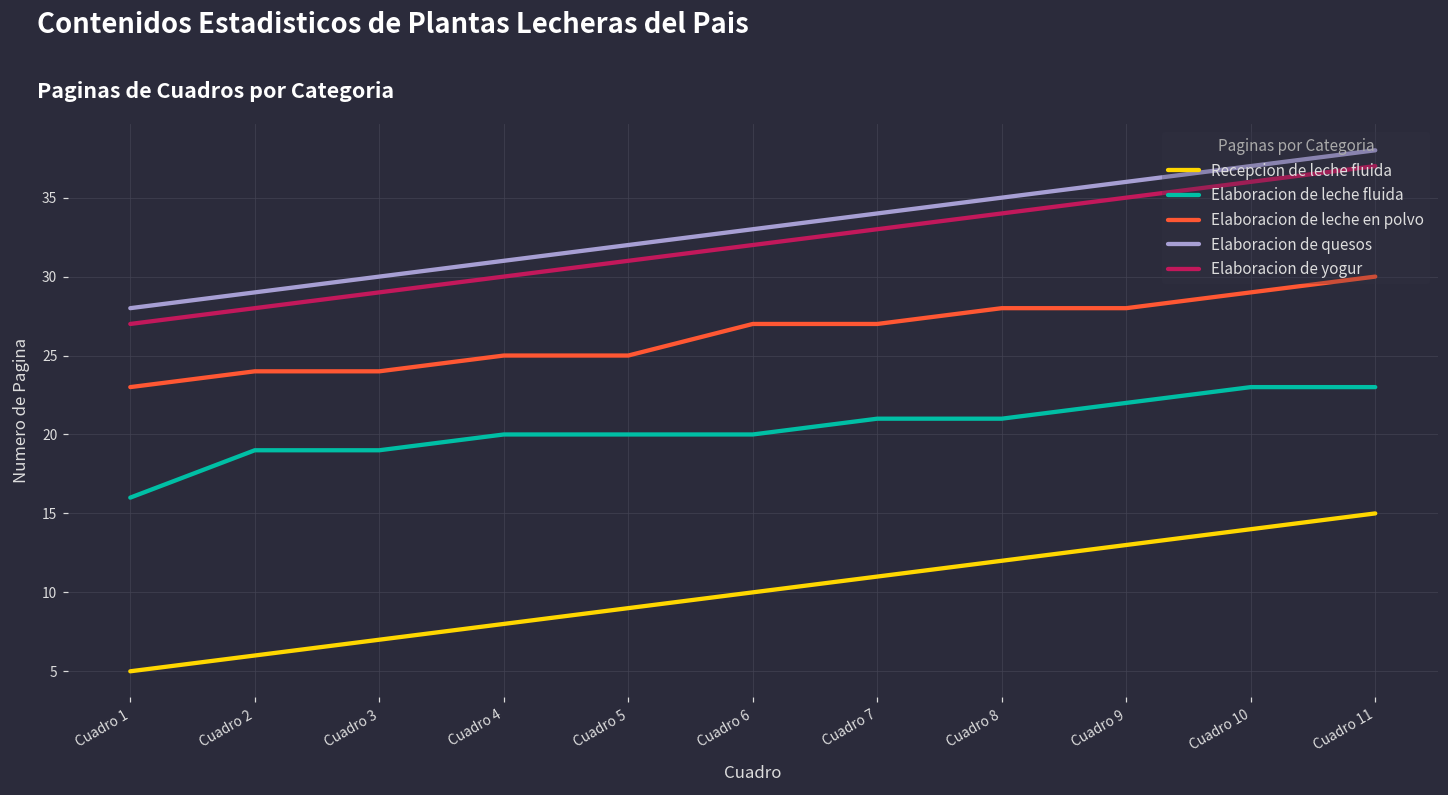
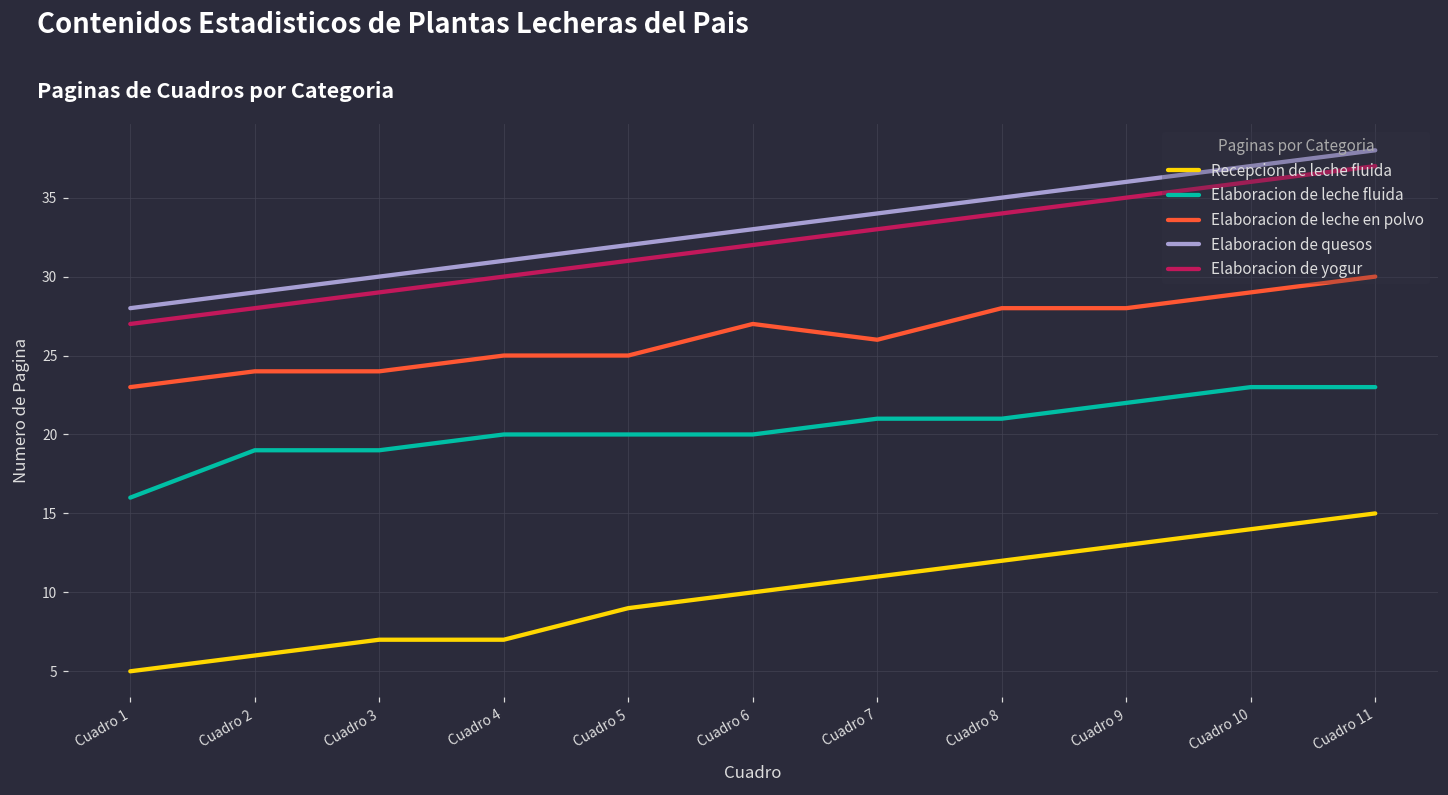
  {
    "Recepcion de leche fluida": {
      "Cuadro 1": 5,
      "Cuadro 2": 6,
      "Cuadro 3": 7,
-     "Cuadro 4": 8,
+     "Cuadro 4": 7,
      "Cuadro 5": 9,
      "Cuadro 6": 10,
      "Cuadro 7": 11,
      "Cuadro 8": 12,
      "Cuadro 9": 13,
      "Cuadro 10": 14,
      "Cuadro 11": 15
    },
    "Elaboracion de leche fluida": {
      "Cuadro 1": 16,
      "Cuadro 2": 19,
      "Cuadro 3": 19,
      "Cuadro 4": 20,
      "Cuadro 5": 20,
      "Cuadro 6": 20,
      "Cuadro 7": 21,
      "Cuadro 8": 21,
      "Cuadro 9": 22,
      "Cuadro 10": 23,
      "Cuadro 11": 23
    },
    "Elaboracion de leche en polvo": {
      "Cuadro 1": 23,
      "Cuadro 2": 24,
      "Cuadro 3": 24,
      "Cuadro 4": 25,
      "Cuadro 5": 25,
      "Cuadro 6": 27,
-     "Cuadro 7": 27,
+     "Cuadro 7": 26,
      "Cuadro 8": 28,
      "Cuadro 9": 28,
      "Cuadro 10": 29,
      "Cuadro 11": 30
    },
    "Elaboracion de quesos": {
      "Cuadro 1": 28,
      "Cuadro 2": 29,
      "Cuadro 3": 30,
      "Cuadro 4": 31,
      "Cuadro 5": 32,
      "Cuadro 6": 33,
      "Cuadro 7": 34,
      "Cuadro 8": 35,
      "Cuadro 9": 36
    },
    "Elaboracion de yogur": {
      "Cuadro 1": 27,
      "Cuadro 2": 28,
      "Cuadro 3": 29,
      "Cuadro 4": 30,
      "Cuadro 5": 31,
      "Cuadro 6": 32,
      "Cuadro 7": 33,
      "Cuadro 8": 34,
      "Cuadro 9": 35
    }
  }
